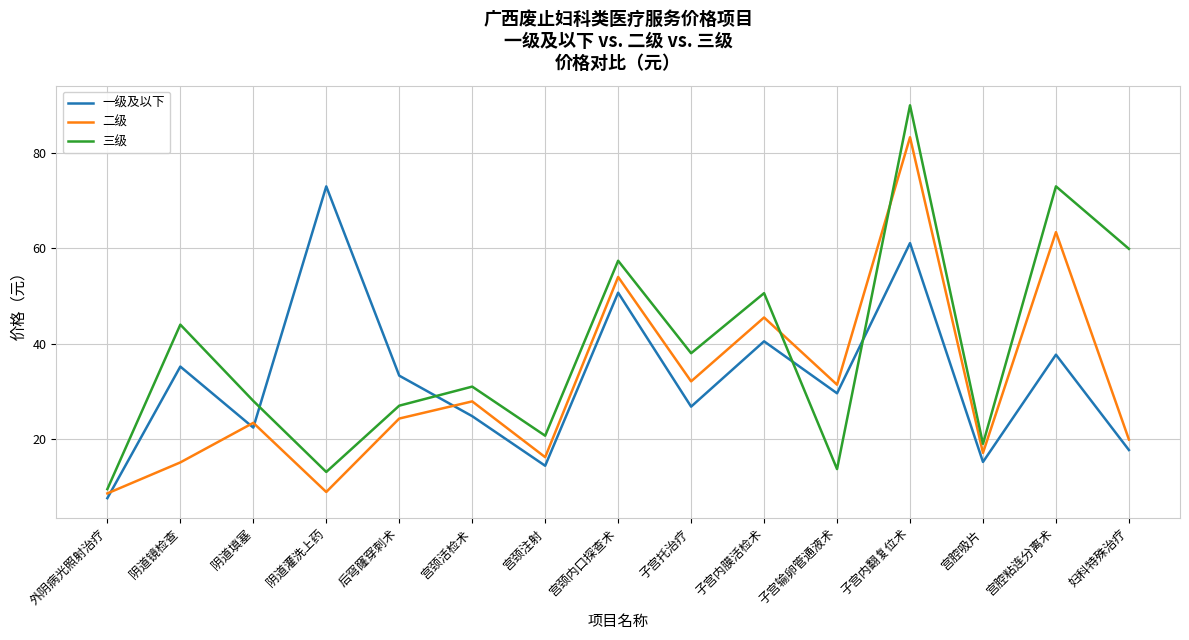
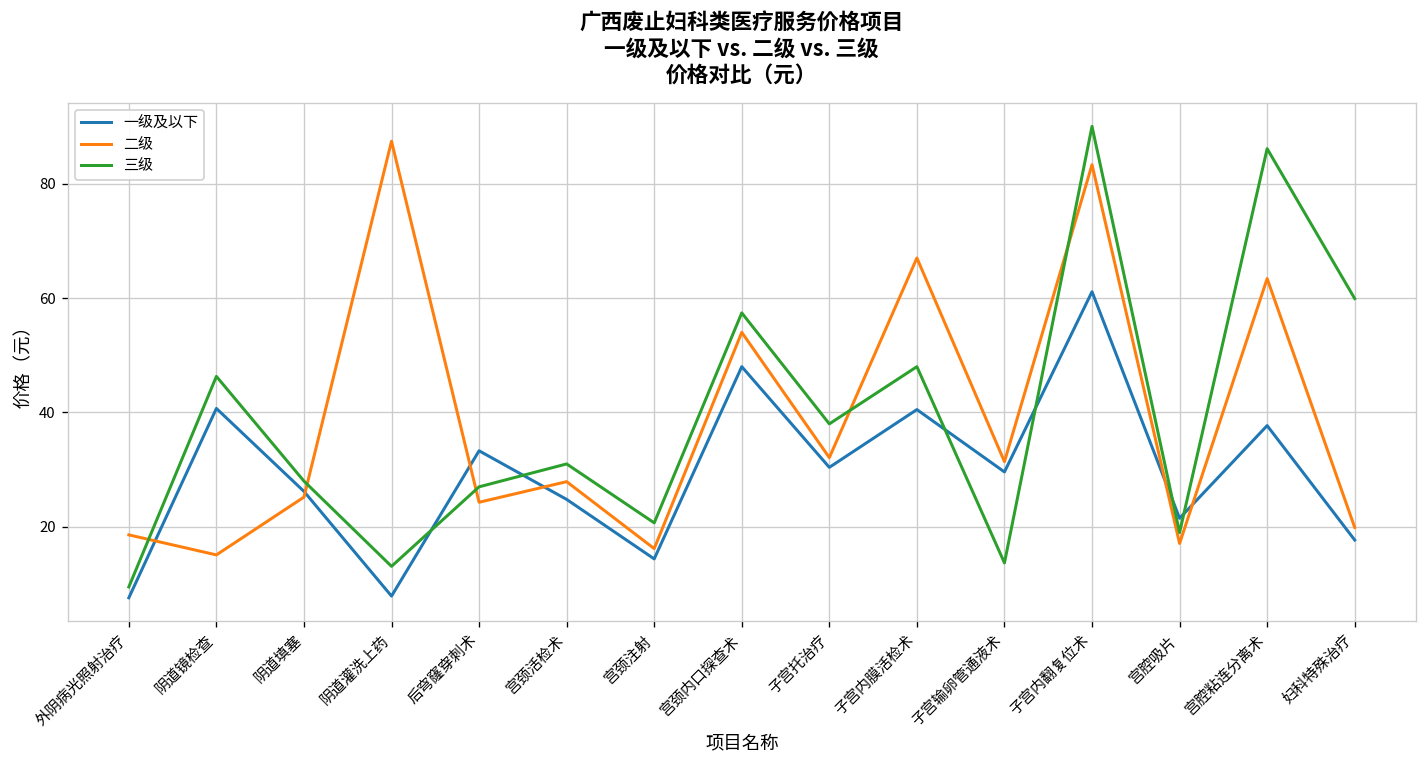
  {
    "一级及以下": {
      "外阴病光照射治疗": 8,
-     "阴道镜检查": 35,
-     "阴道填塞": 22,
-     "阴道灌洗上药": 73,
+     "阴道镜检查": 41,
+     "阴道填塞": 26,
+     "阴道灌洗上药": 8,
      "后穹窿穿刺术": 33,
      "宫颈活检术": 25,
      "宫颈注射": 14,
-     "宫颈内口探查术": 51,
-     "子宫托治疗": 27,
+     "宫颈内口探查术": 48,
+     "子宫托治疗": 30,
      "子宫内膜活检术": 41,
      "子宫输卵管通液术": 30,
      "子宫内翻复位术": 61,
-     "宫腔吸片": 15,
+     "宫腔吸片": 22,
      "宫腔粘连分离术": 38,
      "妇科特殊治疗": 18
    },
    "二级": {
-     "外阴病光照射治疗": 9,
+     "外阴病光照射治疗": 19,
      "阴道镜检查": 15,
-     "阴道填塞": 23,
-     "阴道灌洗上药": 9,
+     "阴道填塞": 25,
+     "阴道灌洗上药": 87,
      "后穹窿穿刺术": 24,
      "宫颈活检术": 28,
      "宫颈注射": 16,
      "宫颈内口探查术": 54,
      "子宫托治疗": 32,
-     "子宫内膜活检术": 46,
+     "子宫内膜活检术": 67,
      "子宫输卵管通液术": 31,
      "子宫内翻复位术": 83,
      "宫腔吸片": 17,
      "宫腔粘连分离术": 63,
      "妇科特殊治疗": 20
    },
    "三级": {
      "外阴病光照射治疗": 10,
-     "阴道镜检查": 44,
+     "阴道镜检查": 46,
      "阴道填塞": 28,
      "阴道灌洗上药": 13,
      "后穹窿穿刺术": 27,
      "宫颈活检术": 31,
      "宫颈注射": 21,
      "宫颈内口探查术": 57,
      "子宫托治疗": 38,
-     "子宫内膜活检术": 51,
+     "子宫内膜活检术": 48,
      "子宫输卵管通液术": 14,
      "子宫内翻复位术": 90,
      "宫腔吸片": 19,
-     "宫腔粘连分离术": 73,
+     "宫腔粘连分离术": 86,
      "妇科特殊治疗": 60
    }
  }
